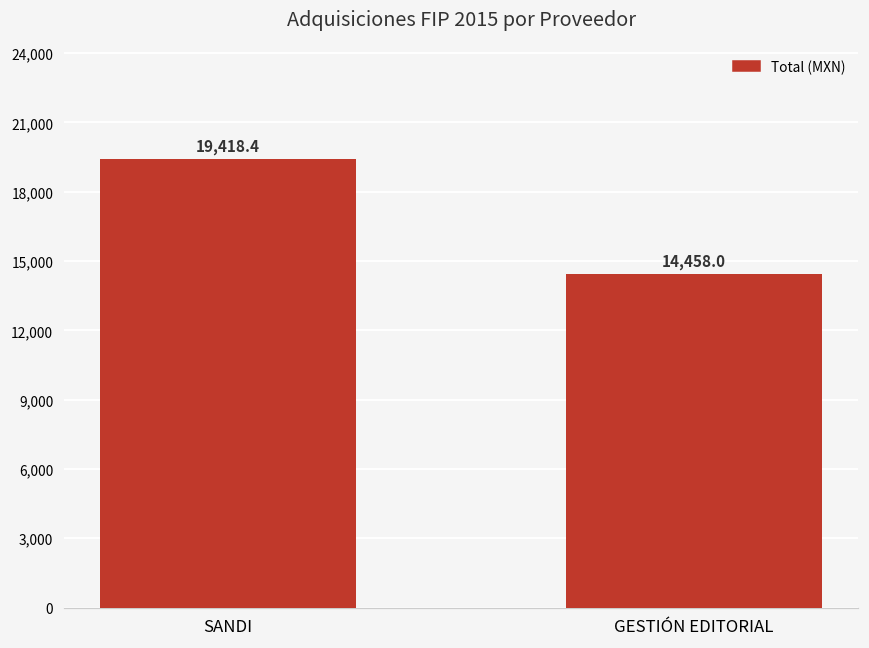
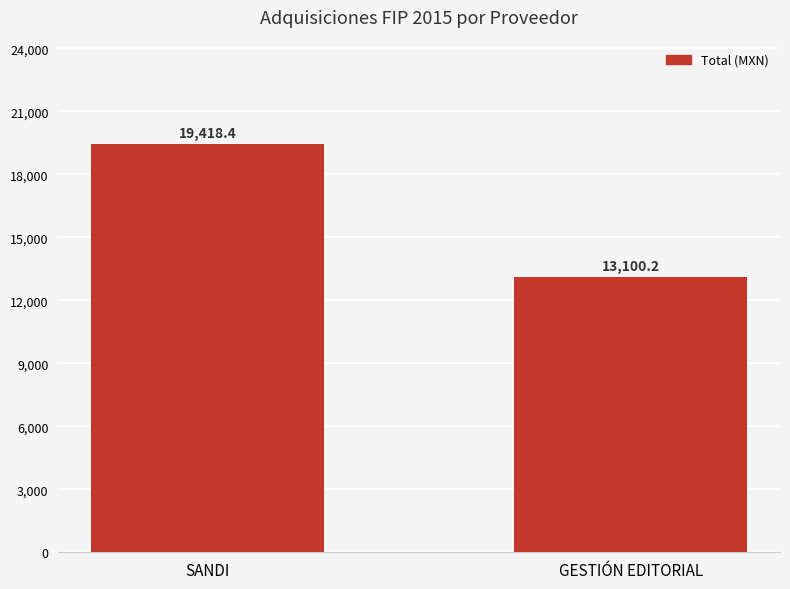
  {
    "SANDI": "19,418.4",
-   "GESTIÓN EDITORIAL": "14,458.0"
+   "GESTIÓN EDITORIAL": "13,100.2"
  }
